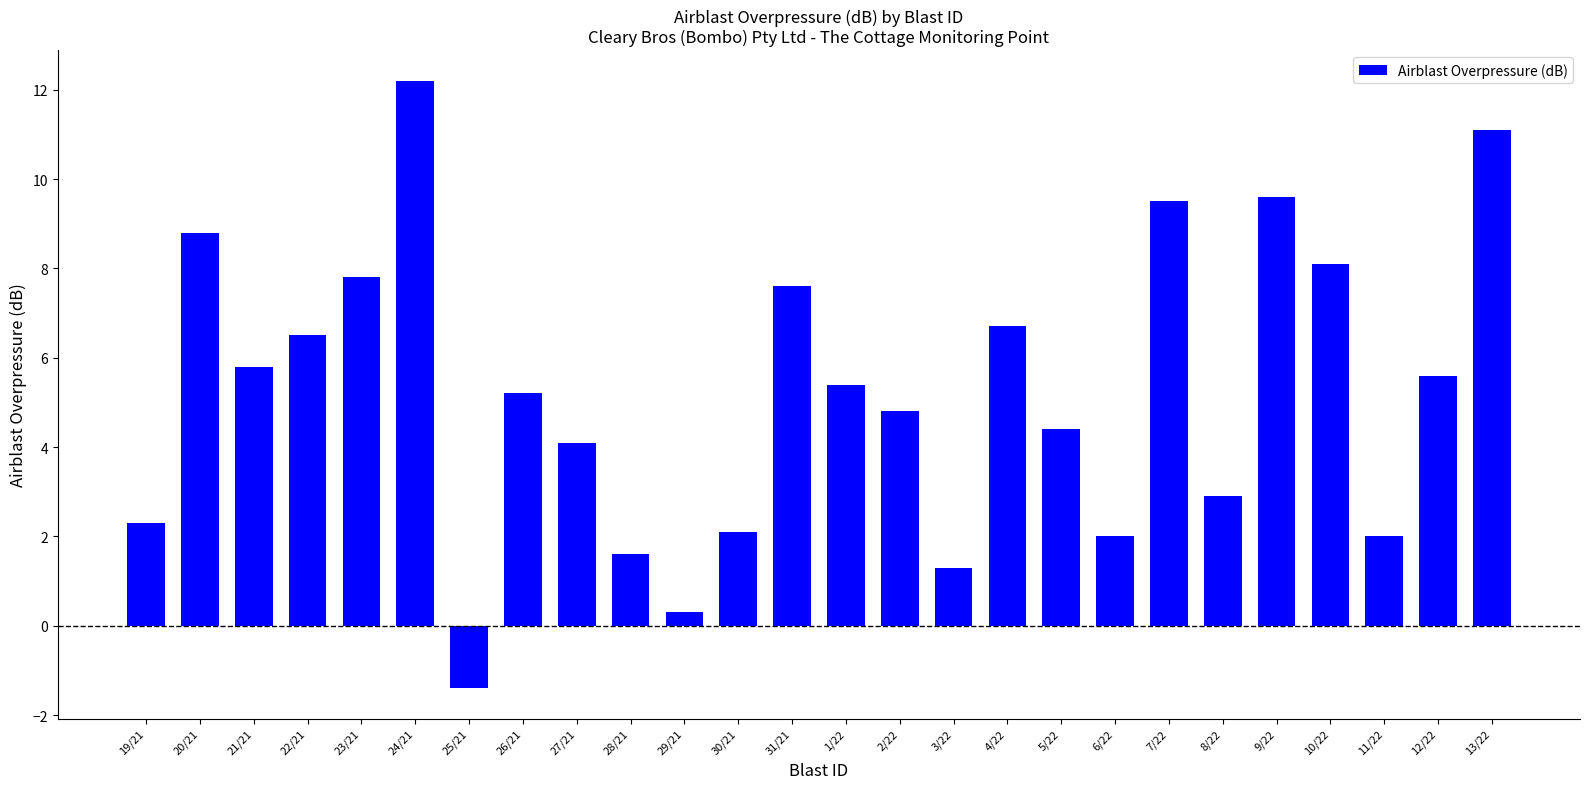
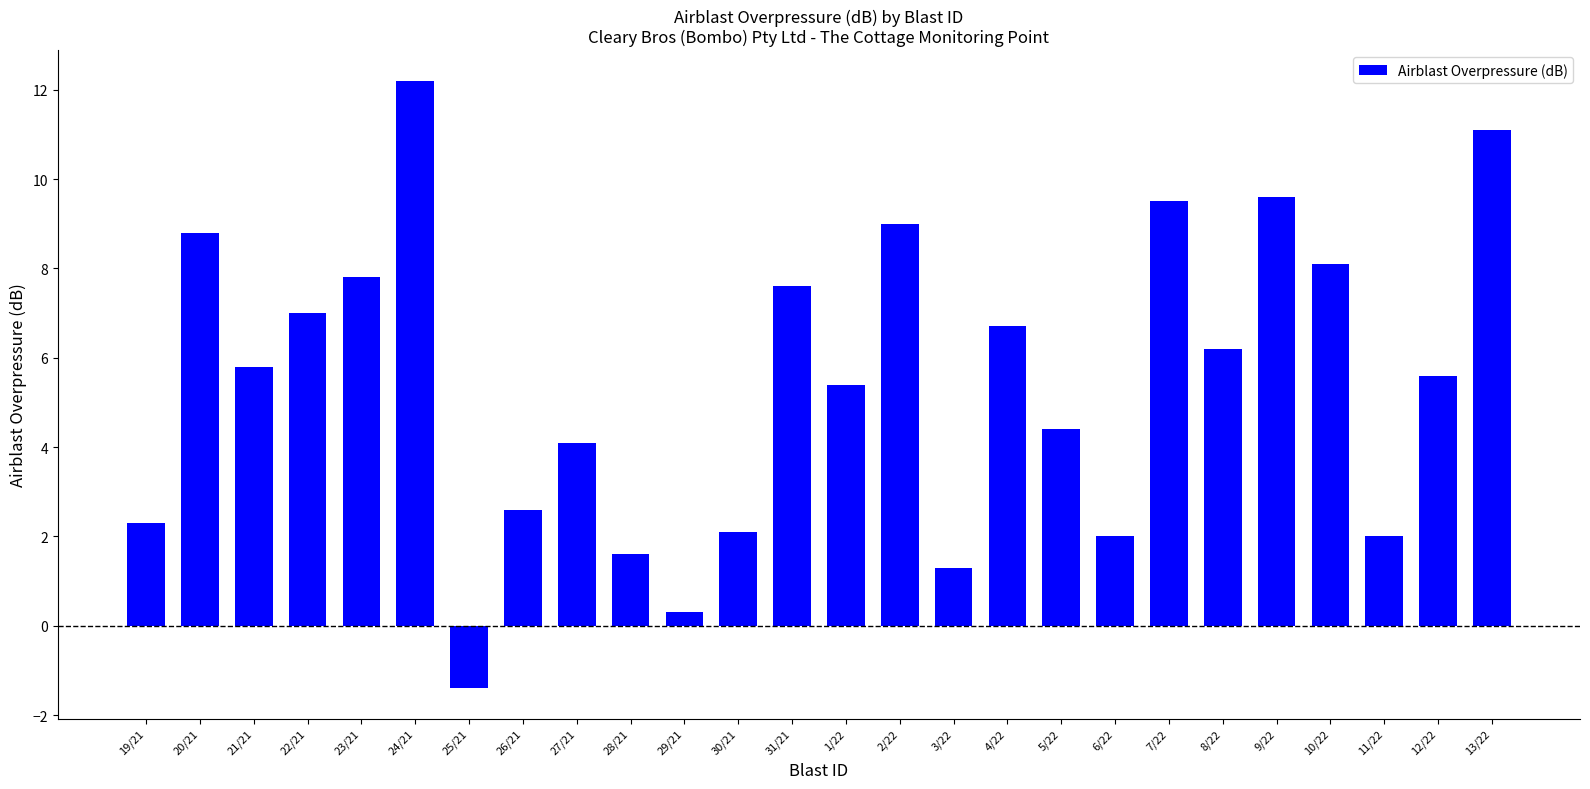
  {
    "19/21": 2.3,
    "20/21": 8.8,
    "21/21": 5.8,
-   "22/21": 6.5,
+   "22/21": 7.0,
    "23/21": 7.8,
    "24/21": 12.2,
    "25/21": -1.4,
-   "26/21": 5.2,
+   "26/21": 2.6,
    "27/21": 4.1,
    "28/21": 1.6,
    "29/21": 0.3,
    "30/21": 2.1,
    "31/21": 7.6,
    "1/22": 5.4,
-   "2/22": 4.8,
+   "2/22": 9.0,
    "3/22": 1.3,
    "4/22": 6.7,
    "5/22": 4.4,
    "6/22": 2.0,
    "7/22": 9.5,
-   "8/22": 2.9,
+   "8/22": 6.2,
    "9/22": 9.6,
    "10/22": 8.1,
    "11/22": 2.0,
    "12/22": 5.6,
    "13/22": 11.1
  }
